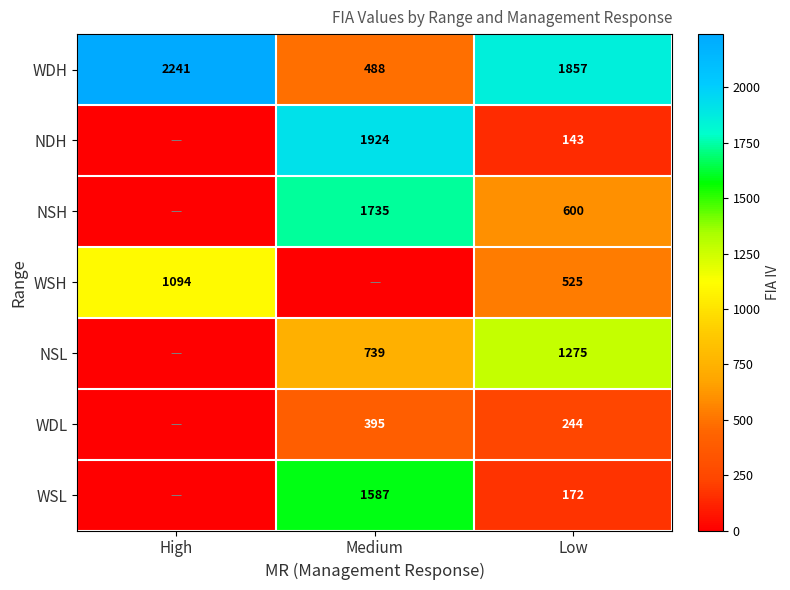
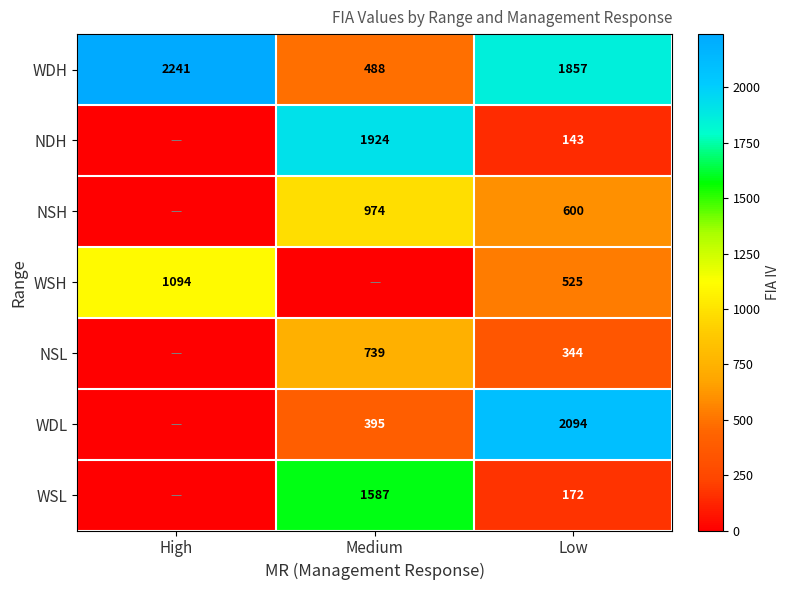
  {
    "WDH": {
      "High": 2241,
      "Medium": 488,
      "Low": 1857
    },
    "NDH": {
      "Medium": 1924,
      "Low": 143
    },
    "NSH": {
-     "Medium": 1735,
+     "Medium": 974,
      "Low": 600
    },
    "WSH": {
      "High": 1094,
      "Low": 525
    },
    "NSL": {
      "Medium": 739,
-     "Low": 1275
+     "Low": 344
    },
    "WDL": {
      "Medium": 395,
-     "Low": 244
+     "Low": 2094
    },
    "WSL": {
      "Medium": 1587,
      "Low": 172
    }
  }
